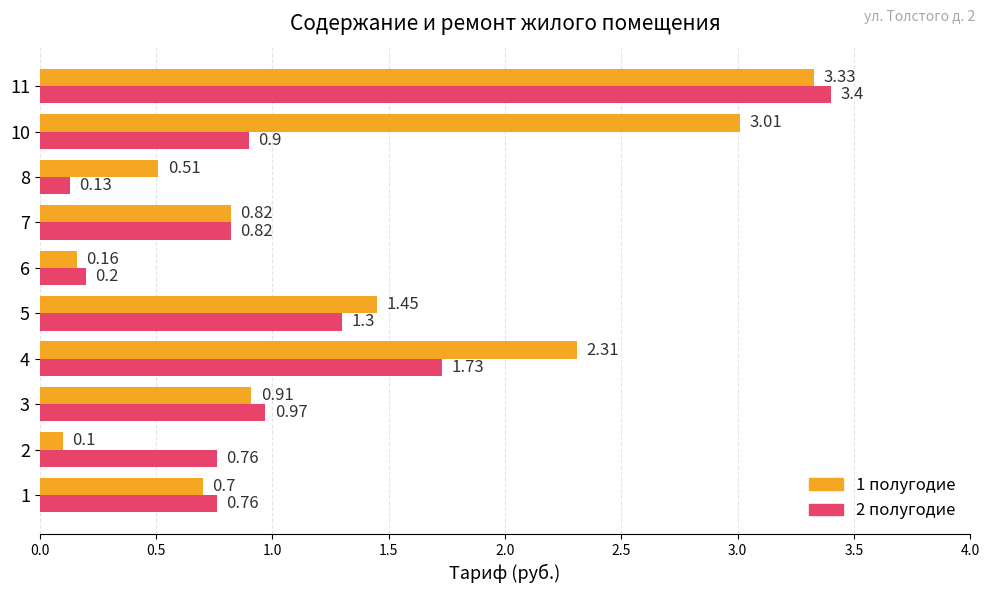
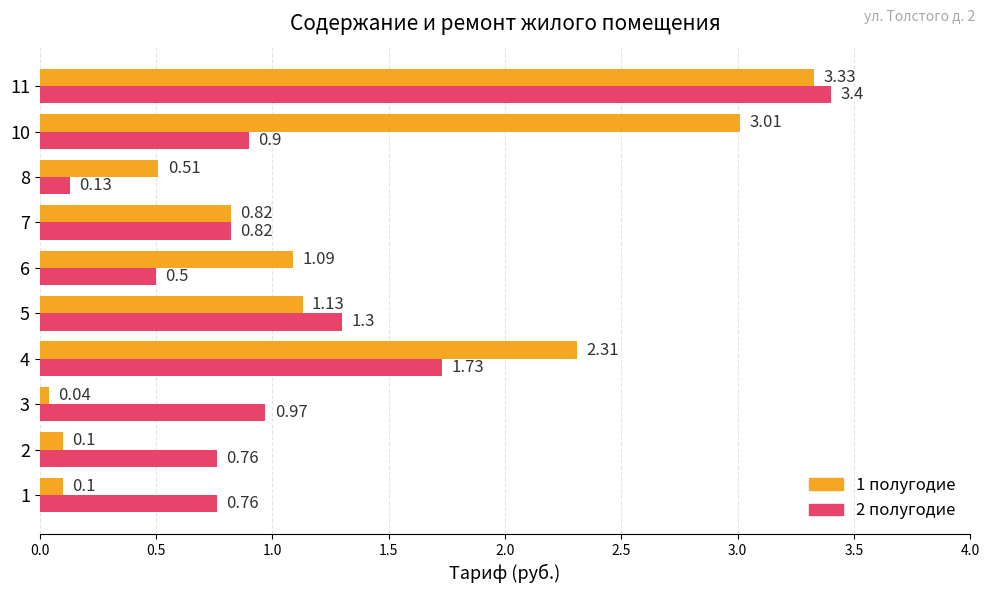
  {
    "1 полугодие": {
      "11": 3.33,
      "10": 3.01,
      "8": 0.51,
      "7": 0.82,
-     "6": 0.16,
-     "5": 1.45,
+     "6": 1.09,
+     "5": 1.13,
      "4": 2.31,
-     "3": 0.91,
+     "3": 0.04,
      "2": 0.1,
-     "1": 0.7
+     "1": 0.1
    },
    "2 полугодие": {
      "11": 3.4,
      "10": 0.9,
      "8": 0.13,
      "7": 0.82,
-     "6": 0.2,
+     "6": 0.5,
      "5": 1.3,
      "4": 1.73,
      "3": 0.97,
      "2": 0.76,
      "1": 0.76
    }
  }
